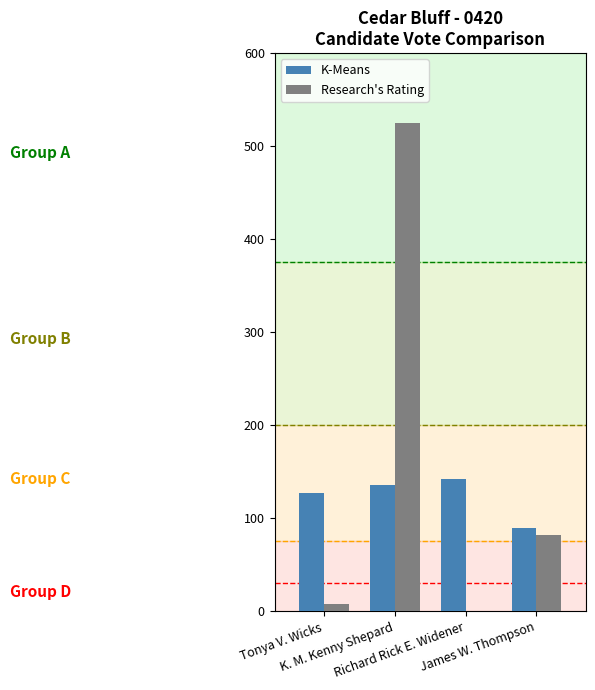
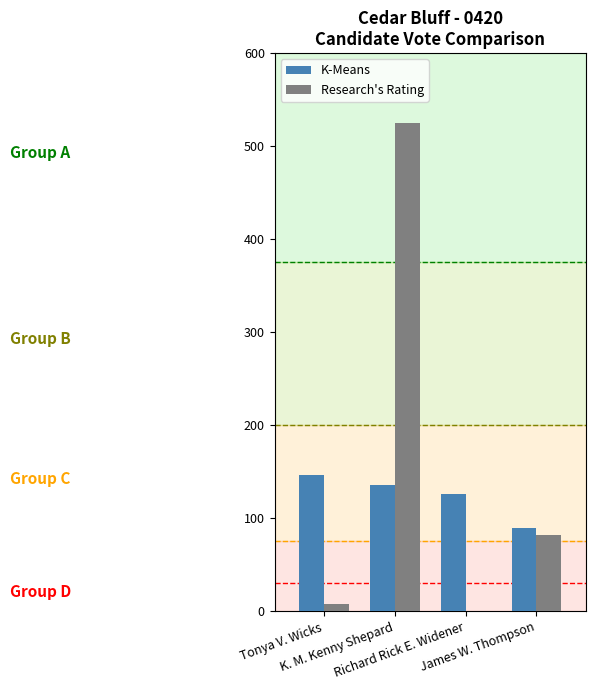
  {
    "K-Means": {
-     "Tonya V. Wicks": 130,
+     "Tonya V. Wicks": 150,
      "K. M. Kenny Shepard": 140,
-     "Richard Rick E. Widener": 140,
+     "Richard Rick E. Widener": 130,
      "James W. Thompson": 90
    },
    "Research's Rating": {
      "Tonya V. Wicks": 10,
      "K. M. Kenny Shepard": 530,
      "Richard Rick E. Widener": 0,
      "James W. Thompson": 80
    }
  }
